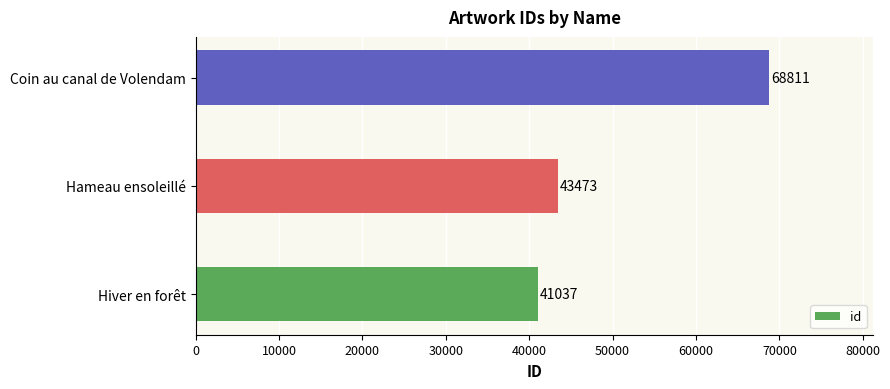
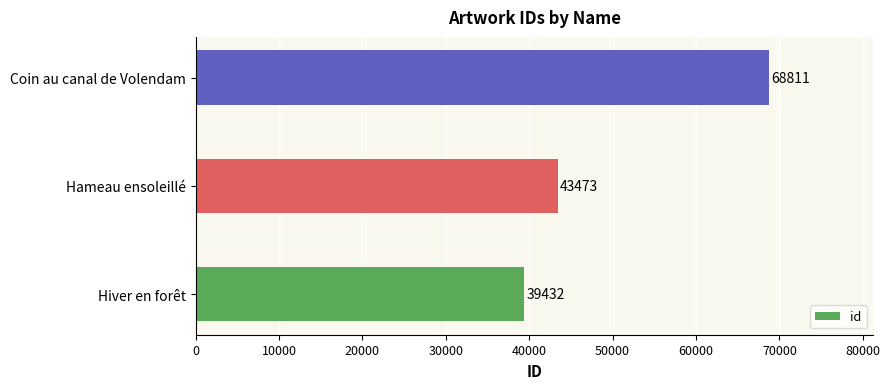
  {
    "Coin au canal de Volendam": 68811,
    "Hameau ensoleillé": 43473,
-   "Hiver en forêt": 41037
+   "Hiver en forêt": 39432
  }
